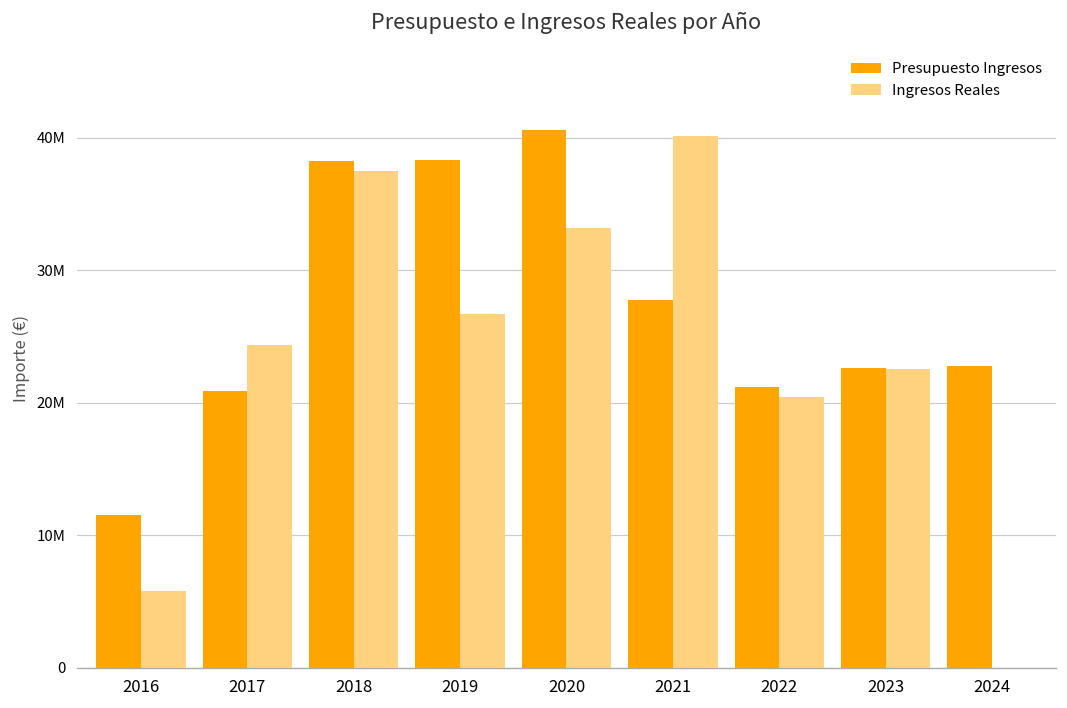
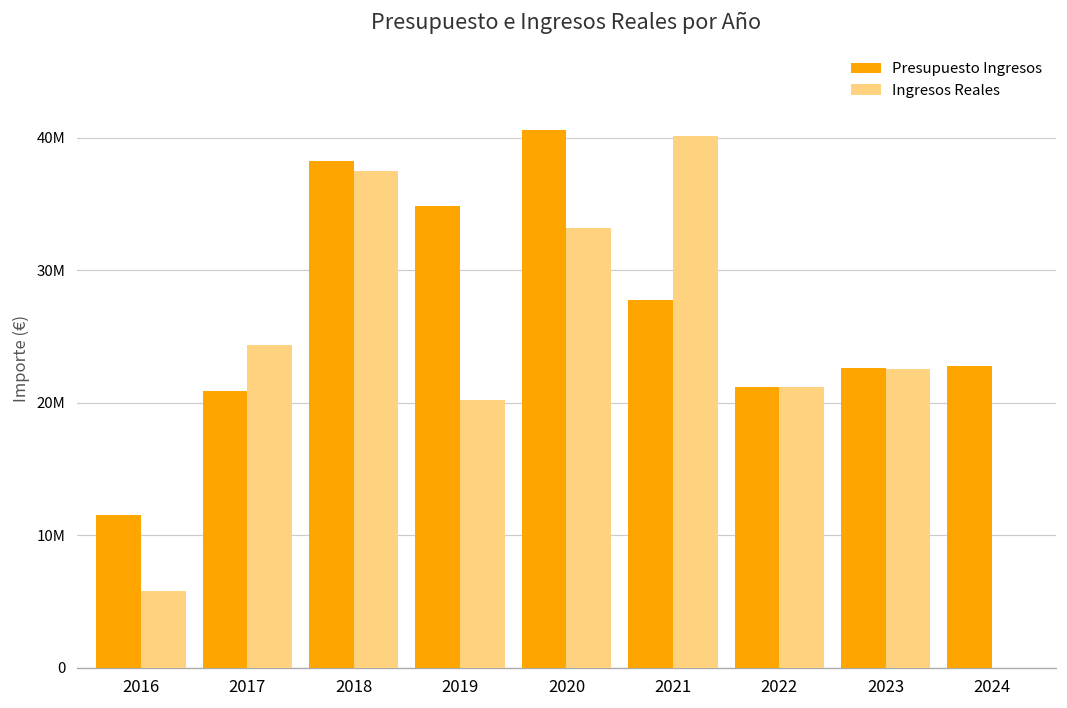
  {
    "Presupuesto Ingresos": {
      "2016": 11500000,
      "2017": 20900000,
      "2018": 38200000,
-     "2019": 38400000,
+     "2019": 34900000,
      "2020": 40600000,
      "2021": 27700000,
      "2022": 21200000,
      "2023": 22600000,
      "2024": 22800000
    },
    "Ingresos Reales": {
      "2016": 5700000,
      "2017": 24400000,
      "2018": 37500000,
-     "2019": 26700000,
+     "2019": 20200000,
      "2020": 33200000,
      "2021": 40200000,
-     "2022": 20400000,
+     "2022": 21200000,
      "2023": 22500000,
      "2024": 0
    }
  }
